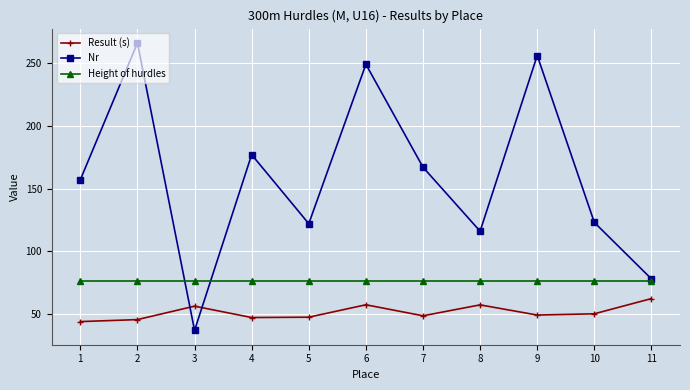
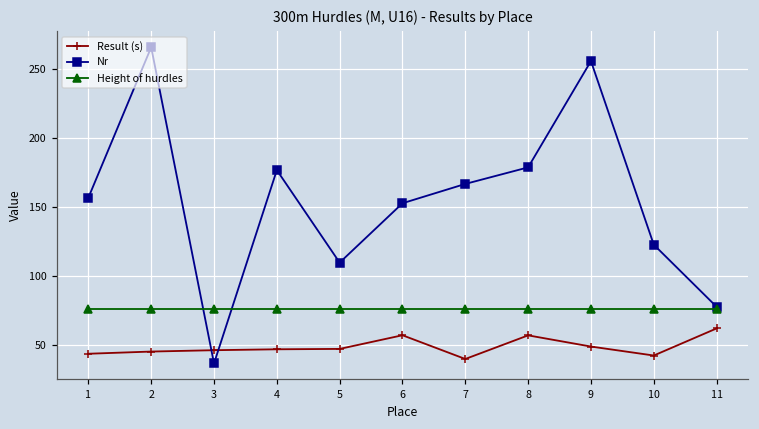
  {
    "Result (s)": {
      "1": 44,
      "2": 46,
-     "3": 56,
+     "3": 47,
      "4": 47,
      "5": 47,
      "6": 57,
-     "7": 49,
+     "7": 40,
      "8": 57,
      "9": 49,
-     "10": 50,
+     "10": 43,
      "11": 62
    },
    "Nr": {
      "1": 157,
      "3": 37,
      "4": 177,
-     "5": 122,
-     "6": 249,
+     "5": 110,
+     "6": 153,
      "7": 167,
-     "8": 116,
+     "8": 179,
      "9": 256,
      "10": 123
    },
    "Height of hurdles": {
      "1": 76,
      "2": 76,
      "3": 76,
      "4": 76,
      "5": 76,
      "6": 76,
      "7": 76,
      "8": 76,
      "9": 76,
      "10": 76
    }
  }
